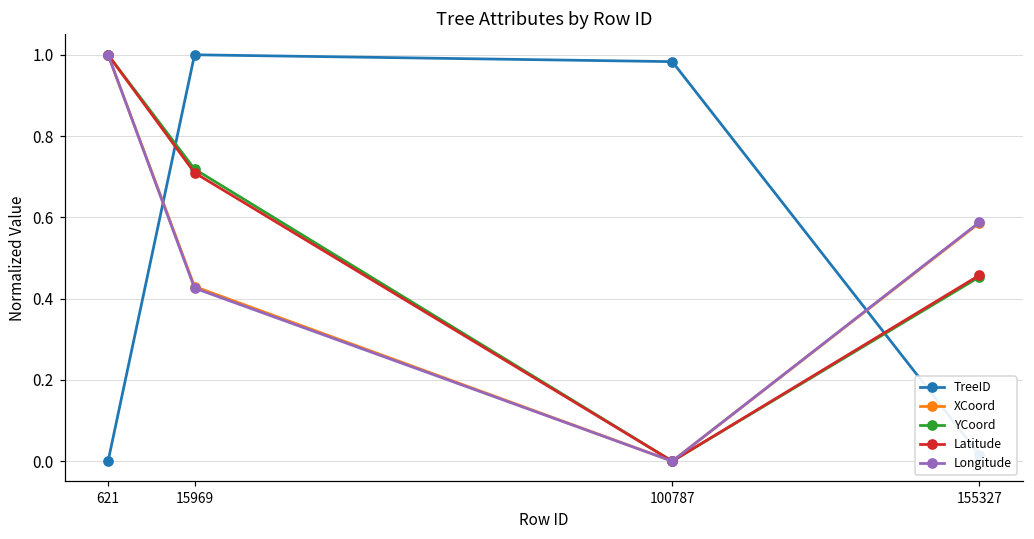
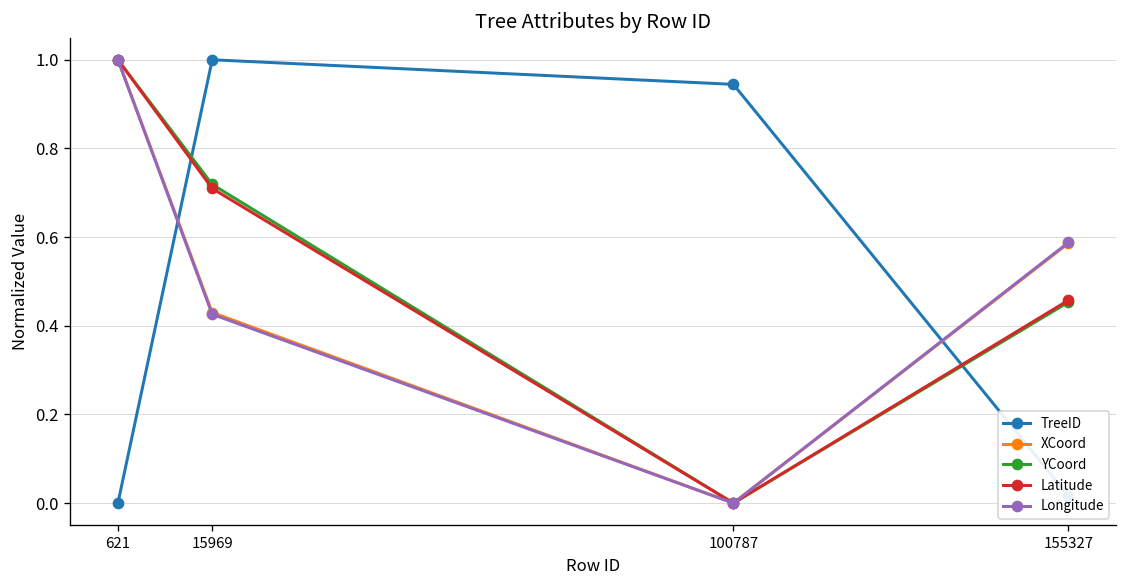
  {
    "TreeID": {
      "621": 0.00,
      "15969": 1.00,
-     "100787": 0.98
+     "100787": 0.94
    },
    "YCoord": {
      "15969": 0.72
    },
    "Latitude": {
      "15969": 0.71
    }
  }
